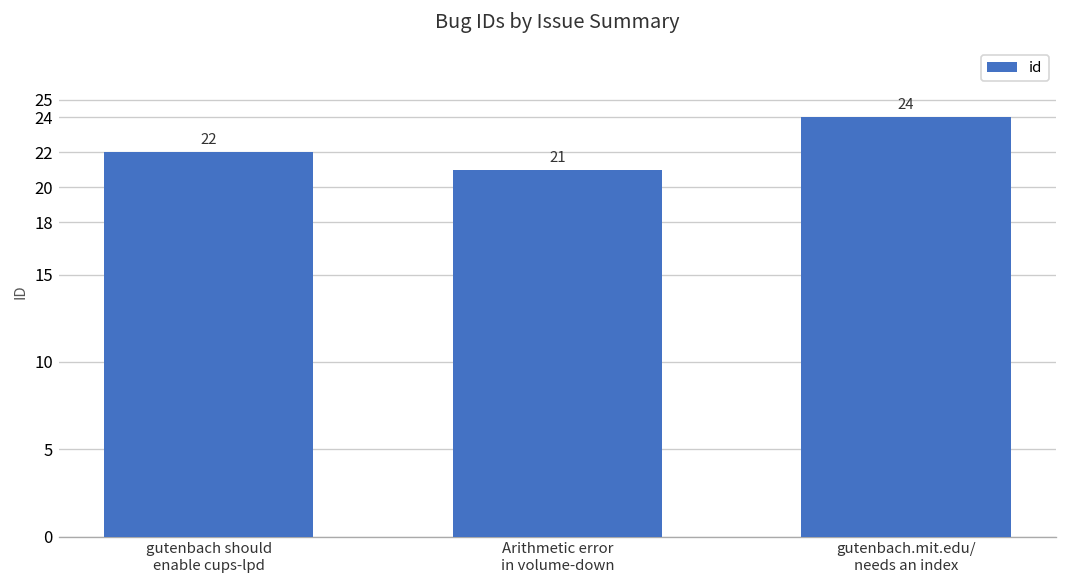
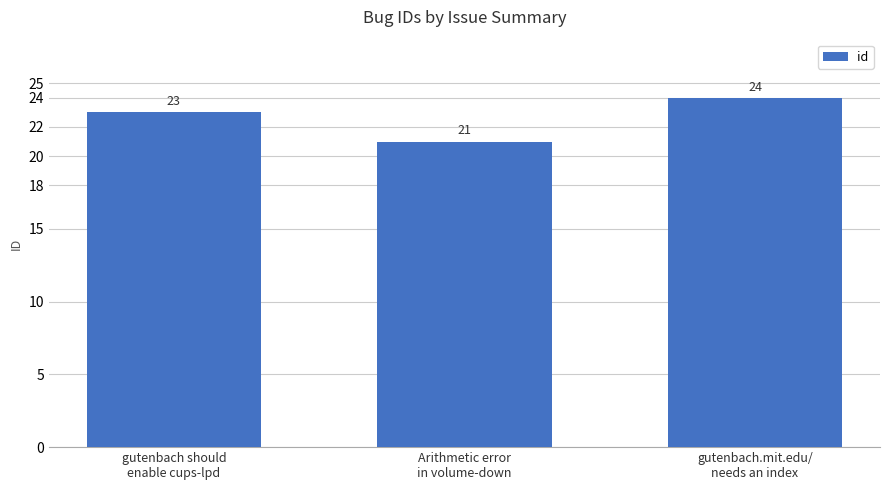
  {
-   "gutenbach should enable cups-lpd": 22,
+   "gutenbach should enable cups-lpd": 23,
    "Arithmetic error in volume-down": 21,
    "gutenbach.mit.edu/ needs an index": 24
  }
